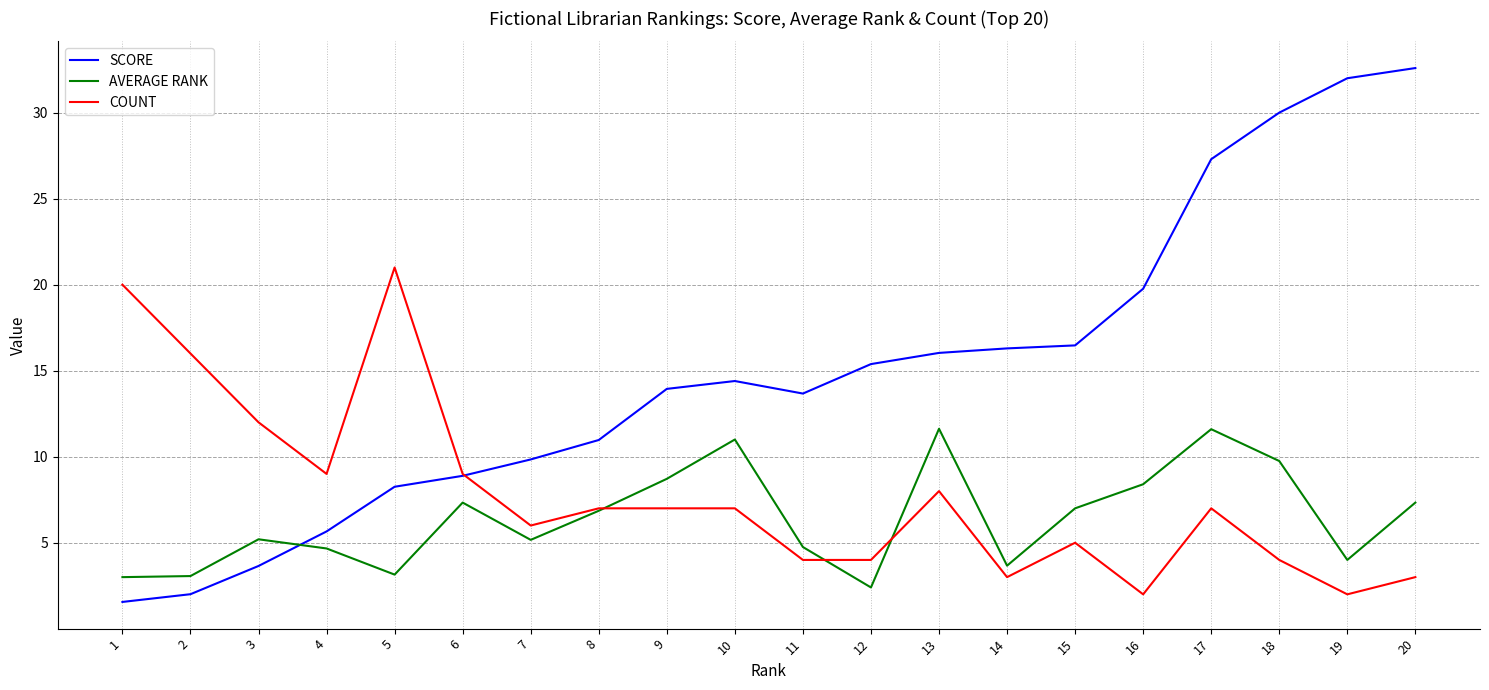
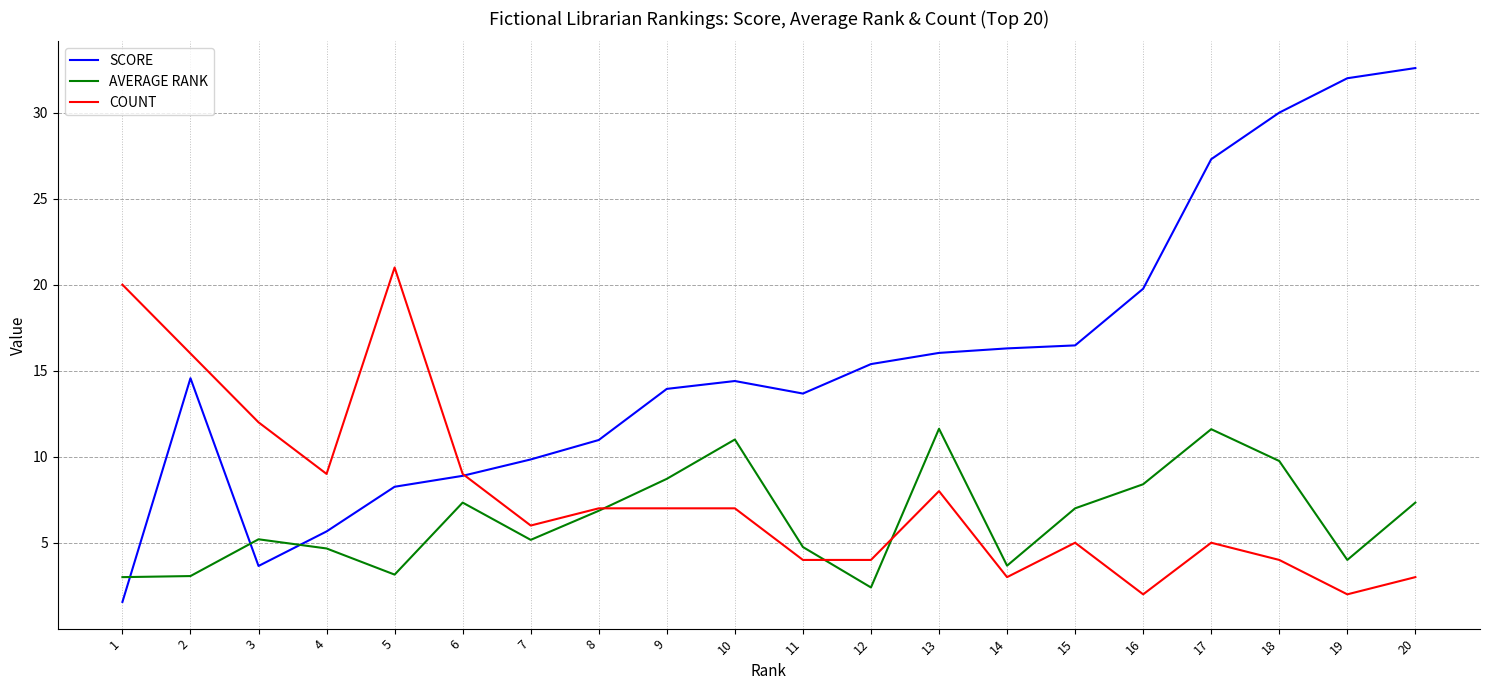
  {
    "SCORE": {
      "1": 1.6,
-     "2": 2.0,
+     "2": 14.6,
      "3": 3.6,
      "4": 5.7,
      "5": 8.3,
      "7": 9.8,
      "8": 11.0,
      "9": 13.9,
      "10": 14.4,
      "11": 13.7,
      "12": 15.4,
      "13": 16.0,
      "14": 16.3,
      "15": 16.5,
      "16": 19.8,
      "17": 27.3,
      "18": 30.0,
      "19": 32.0,
      "20": 32.6
    },
    "AVERAGE RANK": {
      "1": 3.0,
      "2": 3.1,
      "3": 5.2,
      "4": 4.7,
      "5": 3.1,
      "6": 7.3,
      "7": 5.2,
      "9": 8.7,
      "10": 11.0,
      "11": 4.8,
      "12": 2.4,
      "13": 11.6,
      "14": 3.7,
      "15": 7.0,
      "16": 8.4,
      "17": 11.6,
      "18": 9.8,
      "19": 4.0,
      "20": 7.3
    },
    "COUNT": {
      "1": 20,
      "2": 16,
      "3": 12,
      "4": 9,
      "5": 21,
      "7": 6,
      "9": 7,
      "10": 7,
      "11": 4,
      "12": 4,
      "13": 8,
      "14": 3,
      "15": 5,
      "16": 2,
-     "17": 7,
+     "17": 5,
      "18": 4,
      "19": 2,
      "20": 3
    }
  }
